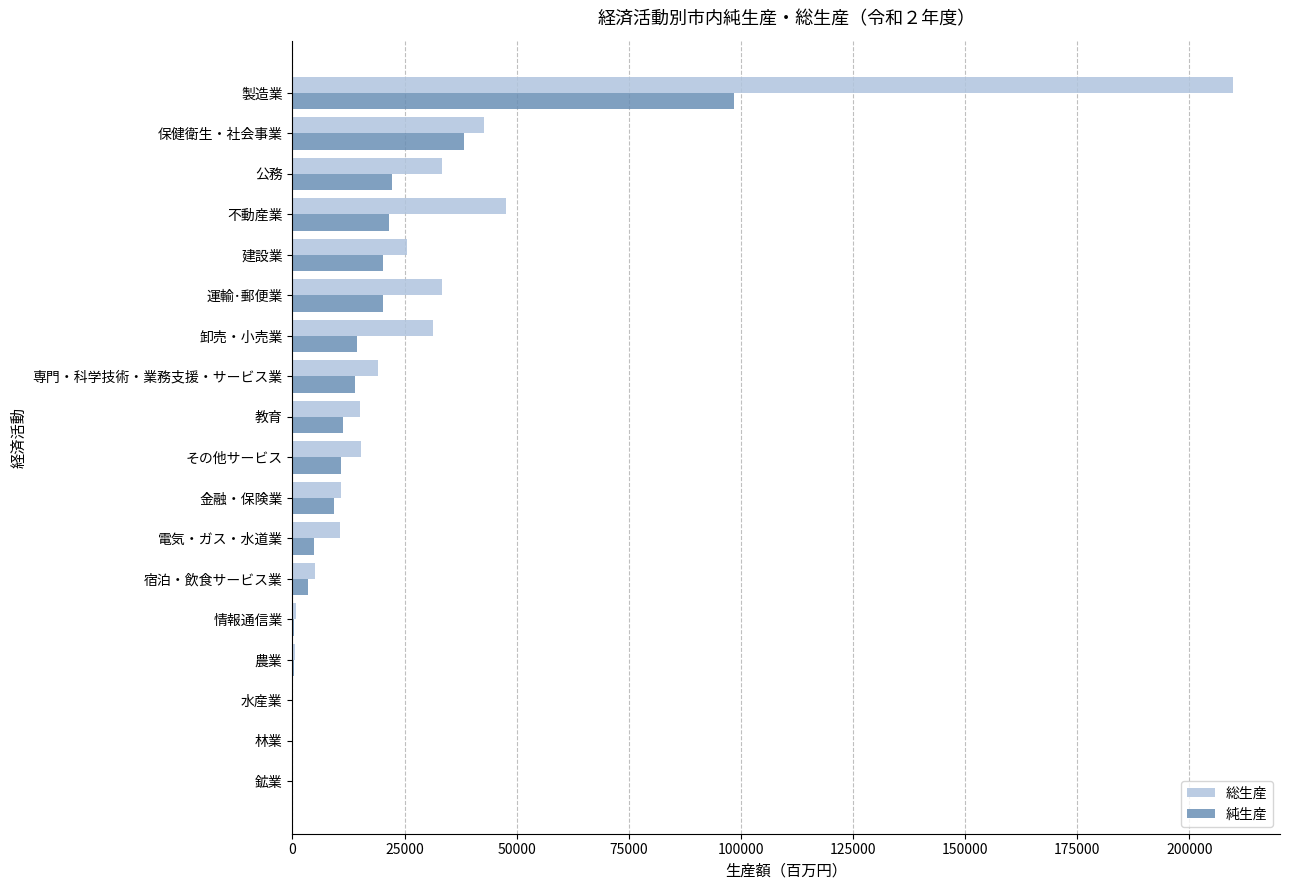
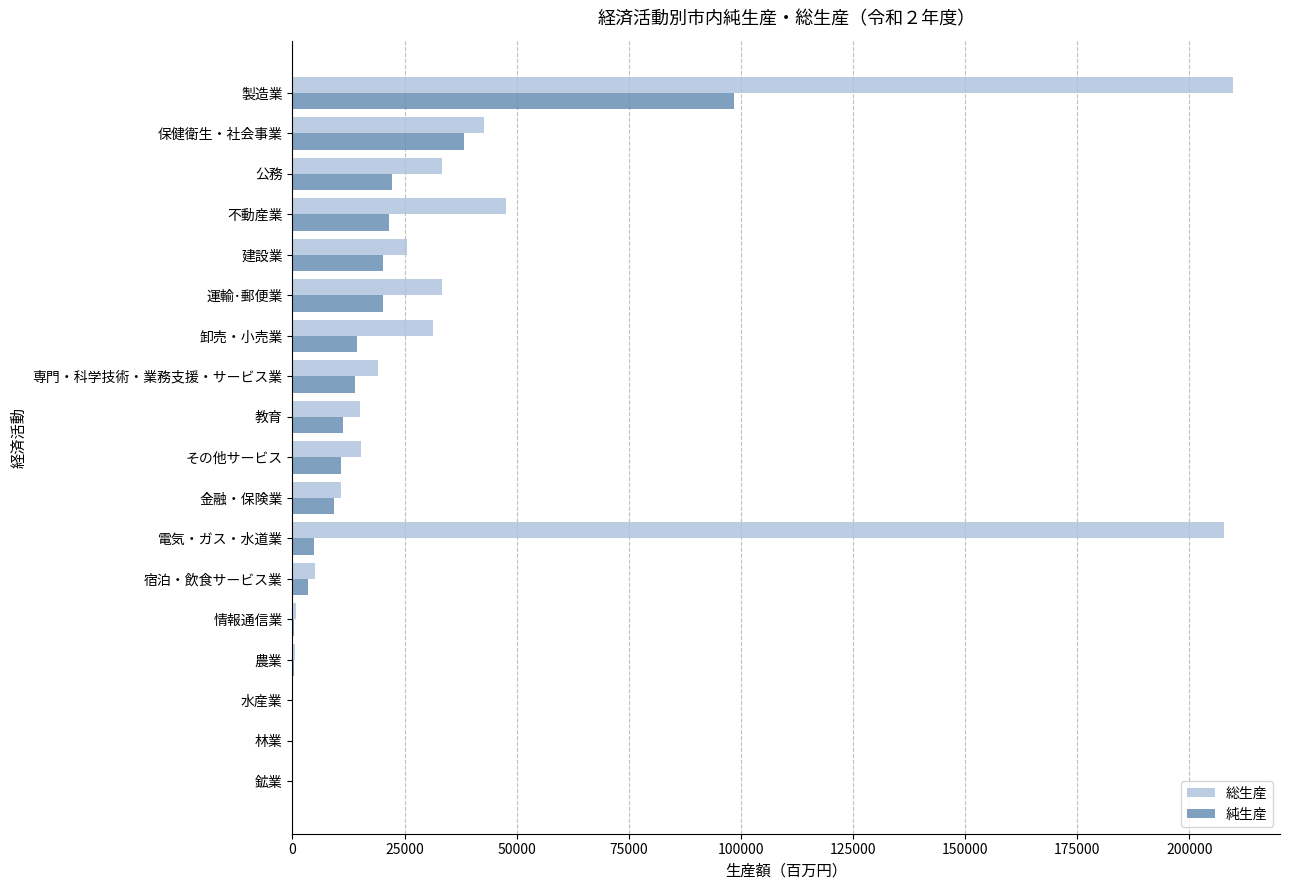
  {
    "総生産": {
      "製造業": 210000,
      "保健衛生・社会事業": 43000,
      "公務": 33000,
      "不動産業": 48000,
      "建設業": 26000,
      "運輸･郵便業": 33000,
      "卸売・小売業": 31000,
      "専門・科学技術・業務支援・サービス業": 19000,
      "教育": 15000,
      "その他サービス": 15000,
      "金融・保険業": 11000,
-     "電気・ガス・水道業": 11000,
+     "電気・ガス・水道業": 208000,
      "宿泊・飲食サービス業": 5000,
      "情報通信業": 1000,
      "鉱業": 0
    },
    "純生産": {
      "製造業": 99000,
      "保健衛生・社会事業": 38000,
      "公務": 22000,
      "不動産業": 21000,
      "建設業": 20000,
      "運輸･郵便業": 20000,
      "卸売・小売業": 14000,
      "専門・科学技術・業務支援・サービス業": 14000,
      "教育": 11000,
      "その他サービス": 11000,
      "金融・保険業": 9000,
      "電気・ガス・水道業": 5000,
      "宿泊・飲食サービス業": 4000,
      "鉱業": 0
    }
  }
